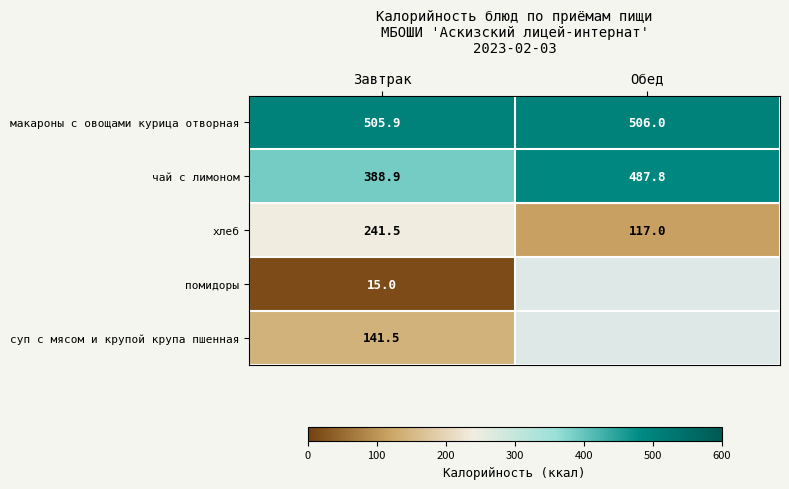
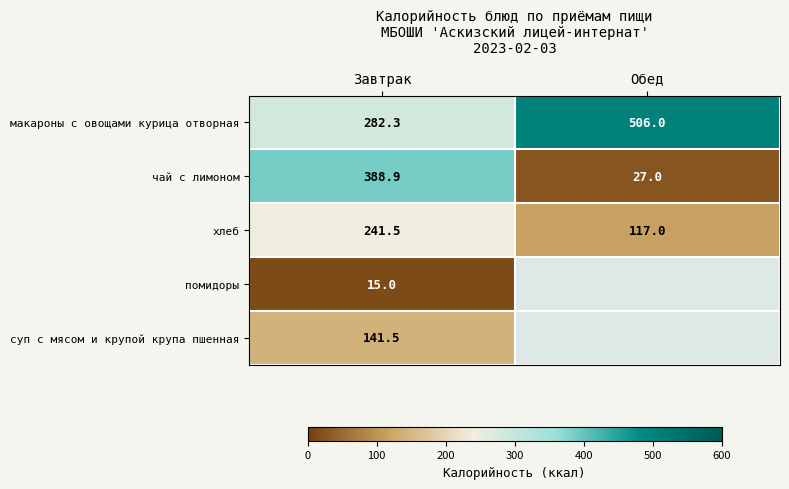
  {
    "макароны с овощами курица отворная": {
-     "Завтрак": 505.9,
+     "Завтрак": 282.3,
      "Обед": 506.0
    },
    "чай с лимоном": {
      "Завтрак": 388.9,
-     "Обед": 487.8
+     "Обед": 27.0
    },
    "хлеб": {
      "Завтрак": 241.5,
      "Обед": 117.0
    },
    "помидоры": {
      "Завтрак": 15.0
    },
    "суп с мясом и крупой крупа пшенная": {
      "Завтрак": 141.5
    }
  }
